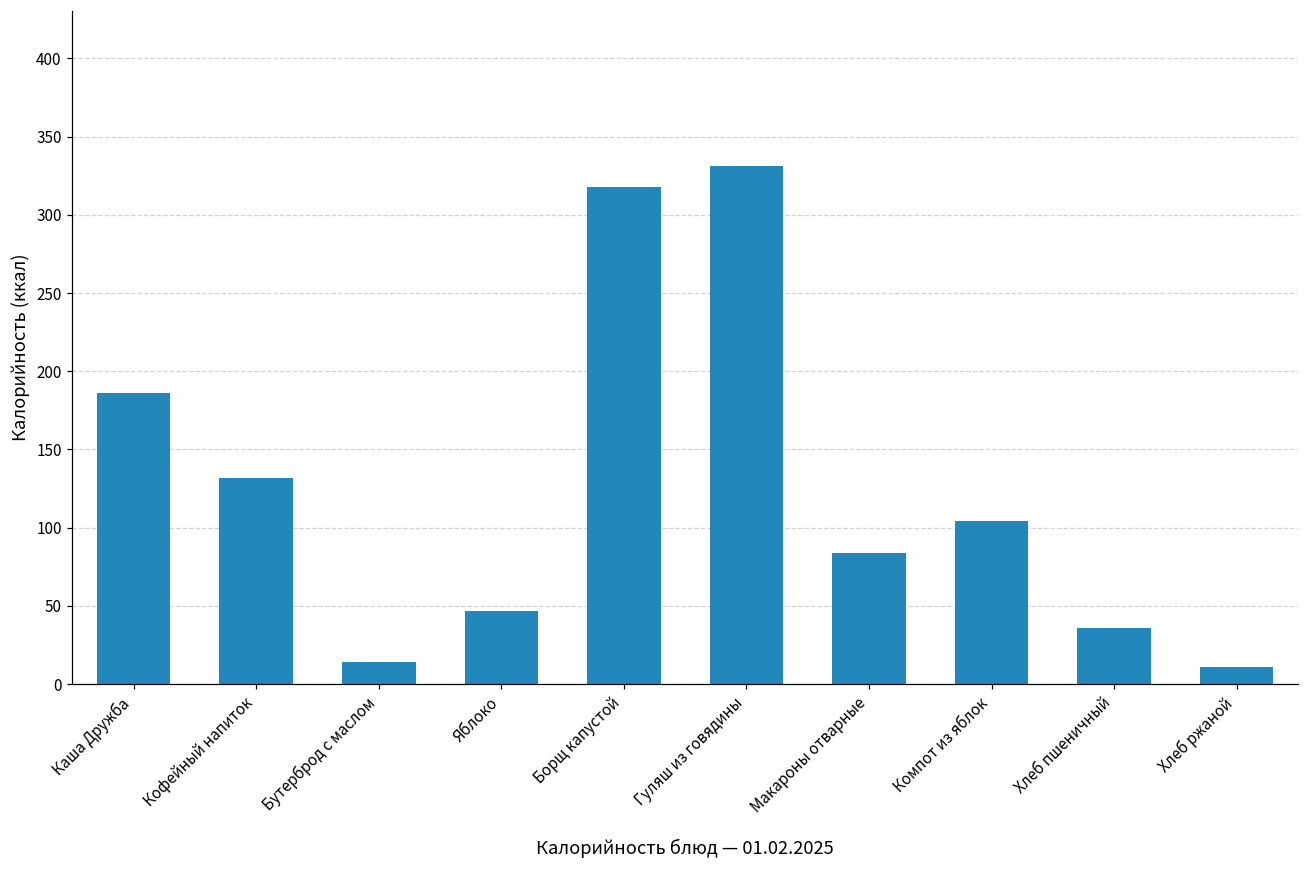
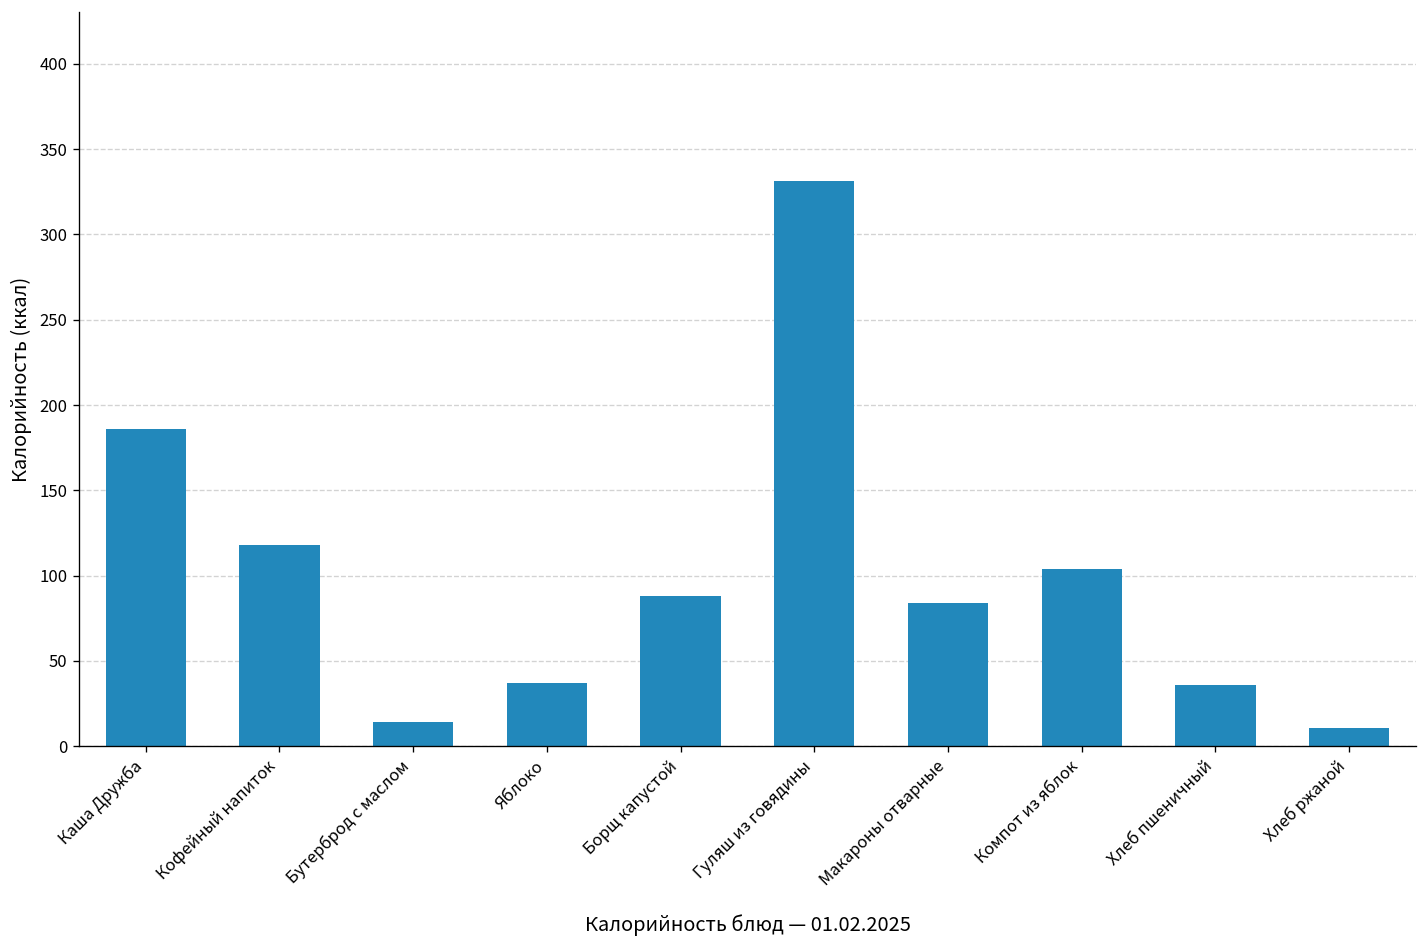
  {
    "Каша Дружба": 186,
-   "Кофейный напиток": 132,
+   "Кофейный напиток": 118,
    "Бутерброд с маслом": 14,
-   "Яблоко": 47,
-   "Борщ капустой": 318,
+   "Яблоко": 37,
+   "Борщ капустой": 88,
    "Гуляш из говядины": 331,
    "Макароны отварные": 84,
    "Компот из яблок": 104,
    "Хлеб пшеничный": 36,
    "Хлеб ржаной": 11
  }
